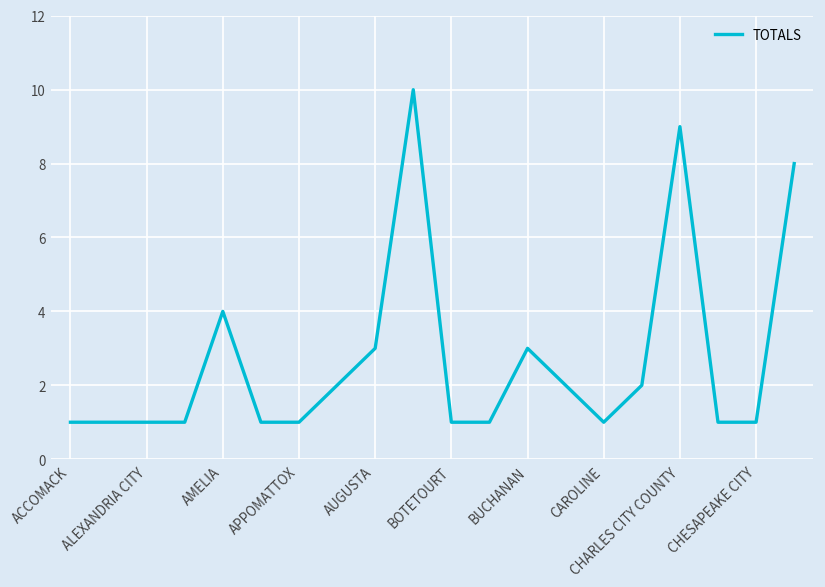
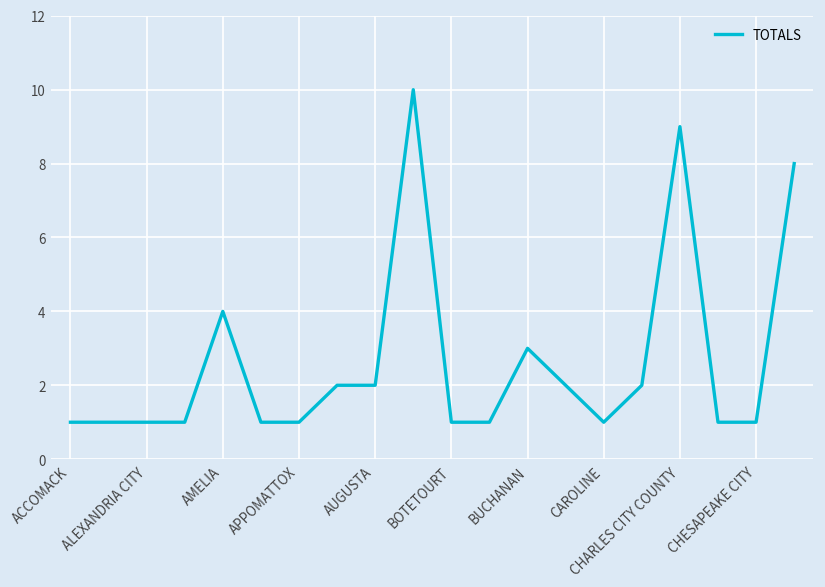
  {
    "ACCOMACK": 1,
    "ALEXANDRIA CITY": 1,
    "AMELIA": 4,
    "APPOMATTOX": 1,
-   "AUGUSTA": 3,
+   "AUGUSTA": 2,
    "BOTETOURT": 1,
    "BUCHANAN": 3,
    "CAROLINE": 1,
    "CHARLES CITY COUNTY": 9,
    "CHESAPEAKE CITY": 1
  }
